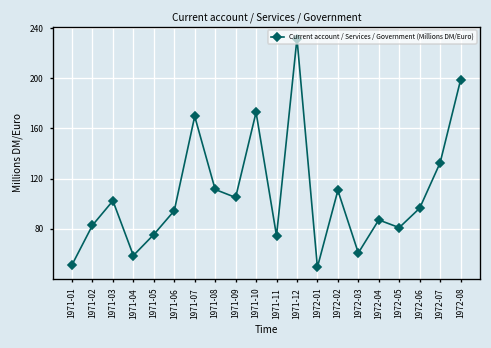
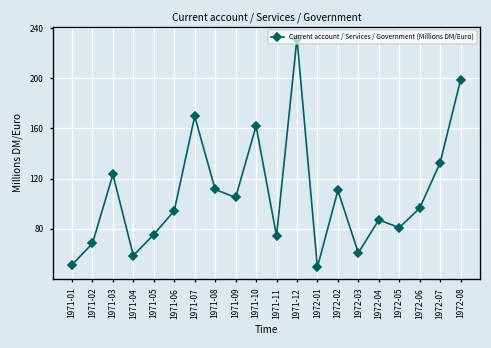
  {
    "1971-01": 51,
-   "1971-02": 83,
-   "1971-03": 102,
+   "1971-02": 68,
+   "1971-03": 123,
    "1971-04": 59,
    "1971-05": 75,
    "1971-06": 94,
    "1971-07": 170,
    "1971-08": 111,
    "1971-09": 105,
-   "1971-10": 173,
+   "1971-10": 162,
    "1971-11": 74,
    "1972-01": 49,
    "1972-02": 111,
    "1972-03": 61,
    "1972-04": 87,
    "1972-05": 81,
    "1972-06": 96,
    "1972-07": 133,
    "1972-08": 199
  }
